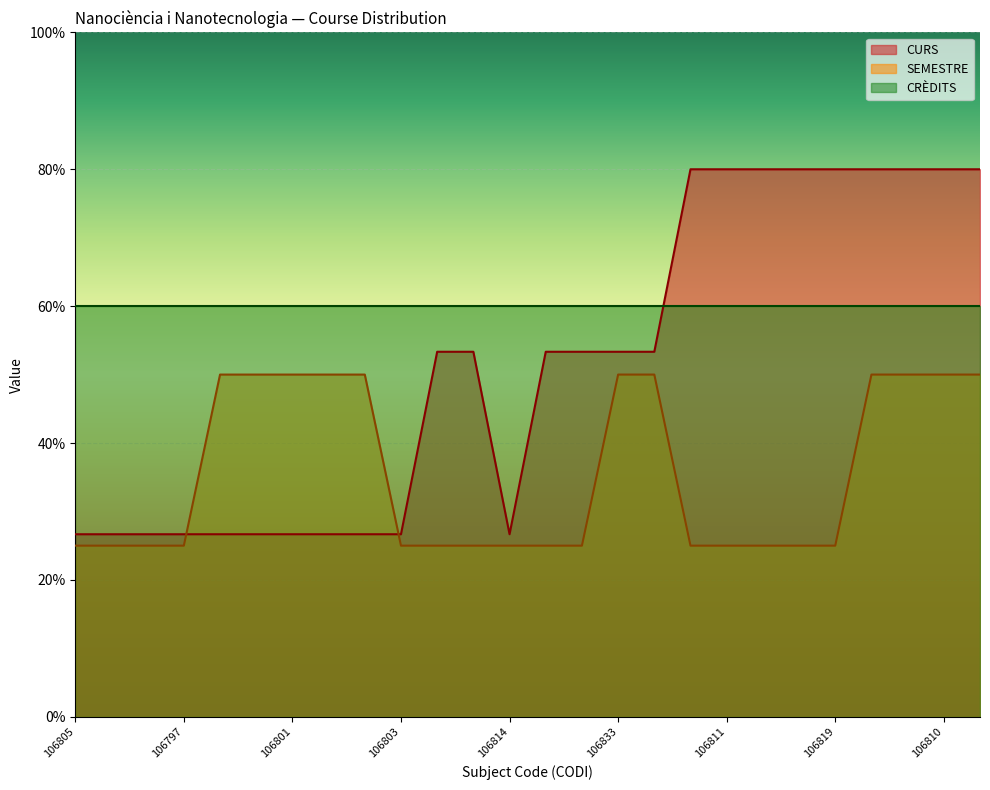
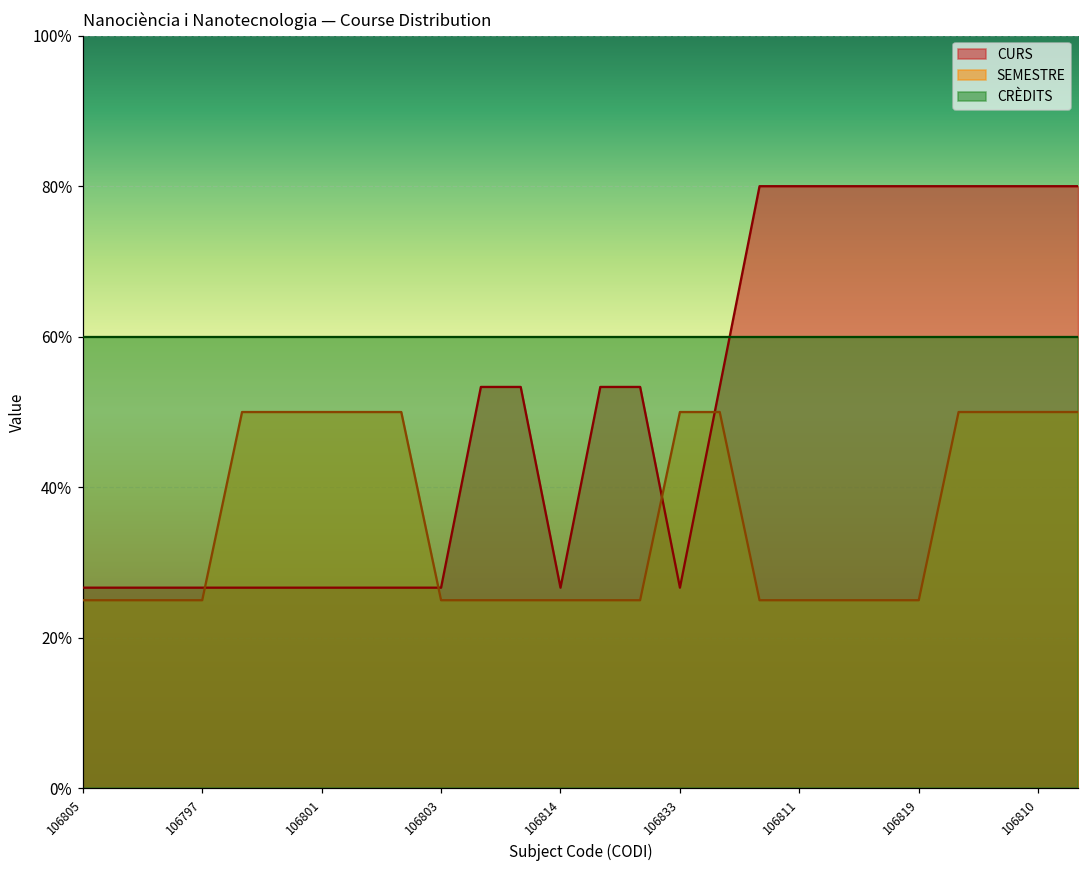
  {
    "CURS": {
      "106805": "27%",
      "106797": "27%",
      "106801": "27%",
      "106803": "27%",
      "106814": "27%",
-     "106833": "53%",
+     "106833": "27%",
      "106811": "80%",
      "106819": "80%",
      "106810": "80%"
    },
    "SEMESTRE": {
      "106805": "25%",
      "106797": "25%",
      "106801": "50%",
      "106803": "25%",
      "106814": "25%",
      "106833": "50%",
      "106811": "25%",
      "106819": "25%",
      "106810": "50%"
    },
    "CRÈDITS": {
      "106805": "60%",
      "106797": "60%",
      "106801": "60%",
      "106803": "60%",
      "106814": "60%",
      "106833": "60%",
      "106811": "60%",
      "106819": "60%",
      "106810": "60%"
    }
  }
